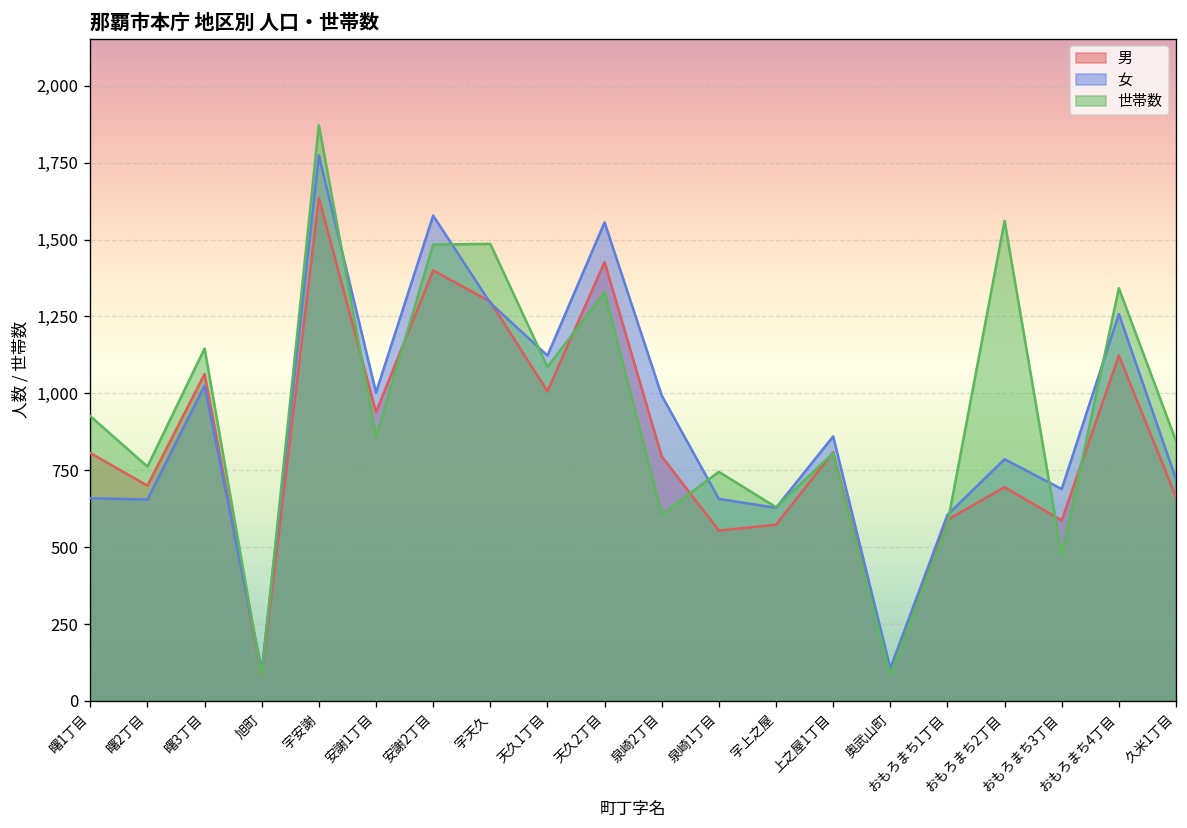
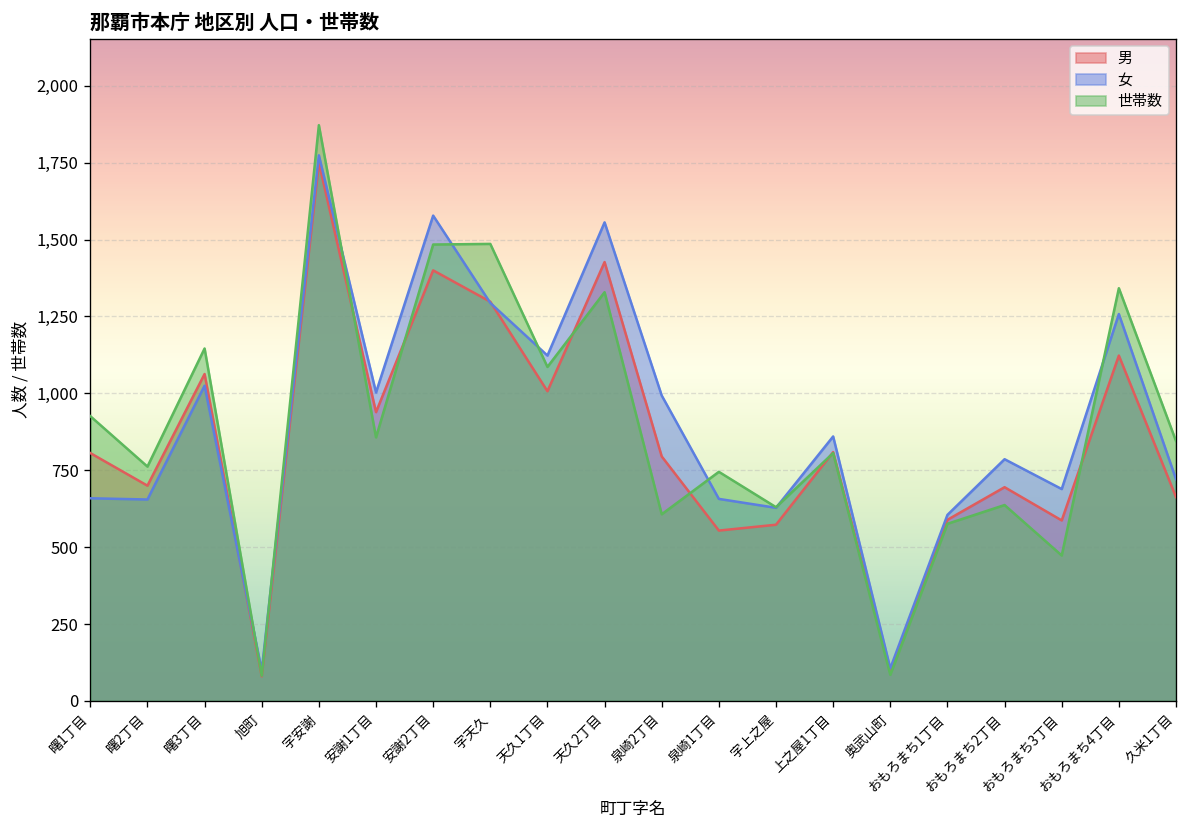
  {
    "男": {
      "曙1丁目": "810",
      "曙2丁目": "700",
      "曙3丁目": "1,060",
-     "字安謝": "1,640",
+     "字安謝": "1,750",
      "安謝1丁目": "940",
      "安謝2丁目": "1,400",
      "天久1丁目": "1,010",
      "天久2丁目": "1,430",
      "泉崎2丁目": "800",
      "泉崎1丁目": "550",
      "字上之屋": "570",
      "おもろまち1丁目": "590",
      "おもろまち2丁目": "700",
      "おもろまち3丁目": "590",
      "おもろまち4丁目": "1,120",
      "久米1丁目": "660"
    },
    "女": {
      "曙1丁目": "660",
      "曙2丁目": "660",
      "曙3丁目": "1,030",
      "旭町": "100",
      "字安謝": "1,770",
      "安謝1丁目": "1,000",
      "安謝2丁目": "1,580",
      "天久1丁目": "1,120",
      "天久2丁目": "1,560",
      "泉崎2丁目": "990",
      "泉崎1丁目": "660",
      "上之屋1丁目": "860",
      "おもろまち1丁目": "610",
      "おもろまち2丁目": "790",
      "おもろまち3丁目": "690",
      "おもろまち4丁目": "1,260",
      "久米1丁目": "720"
    },
    "世帯数": {
      "曙1丁目": "930",
      "曙2丁目": "760",
      "曙3丁目": "1,150",
      "字安謝": "1,870",
      "安謝1丁目": "860",
      "安謝2丁目": "1,480",
      "字天久": "1,490",
      "天久1丁目": "1,090",
      "天久2丁目": "1,330",
      "泉崎2丁目": "610",
      "泉崎1丁目": "750",
      "奥武山町": "90",
      "おもろまち1丁目": "580",
-     "おもろまち2丁目": "1,560",
+     "おもろまち2丁目": "640",
      "おもろまち3丁目": "470",
      "おもろまち4丁目": "1,340",
      "久米1丁目": "850"
    }
  }
